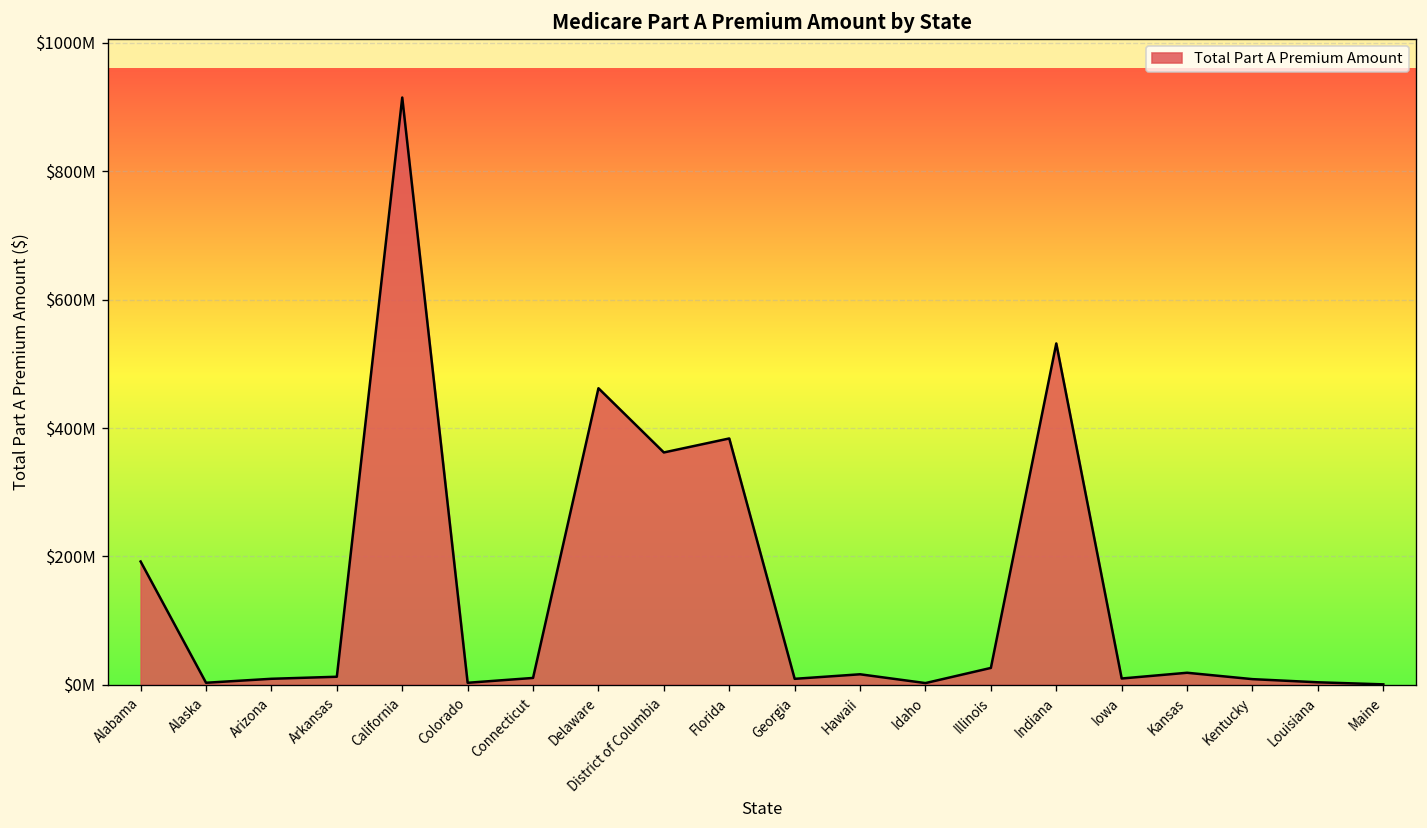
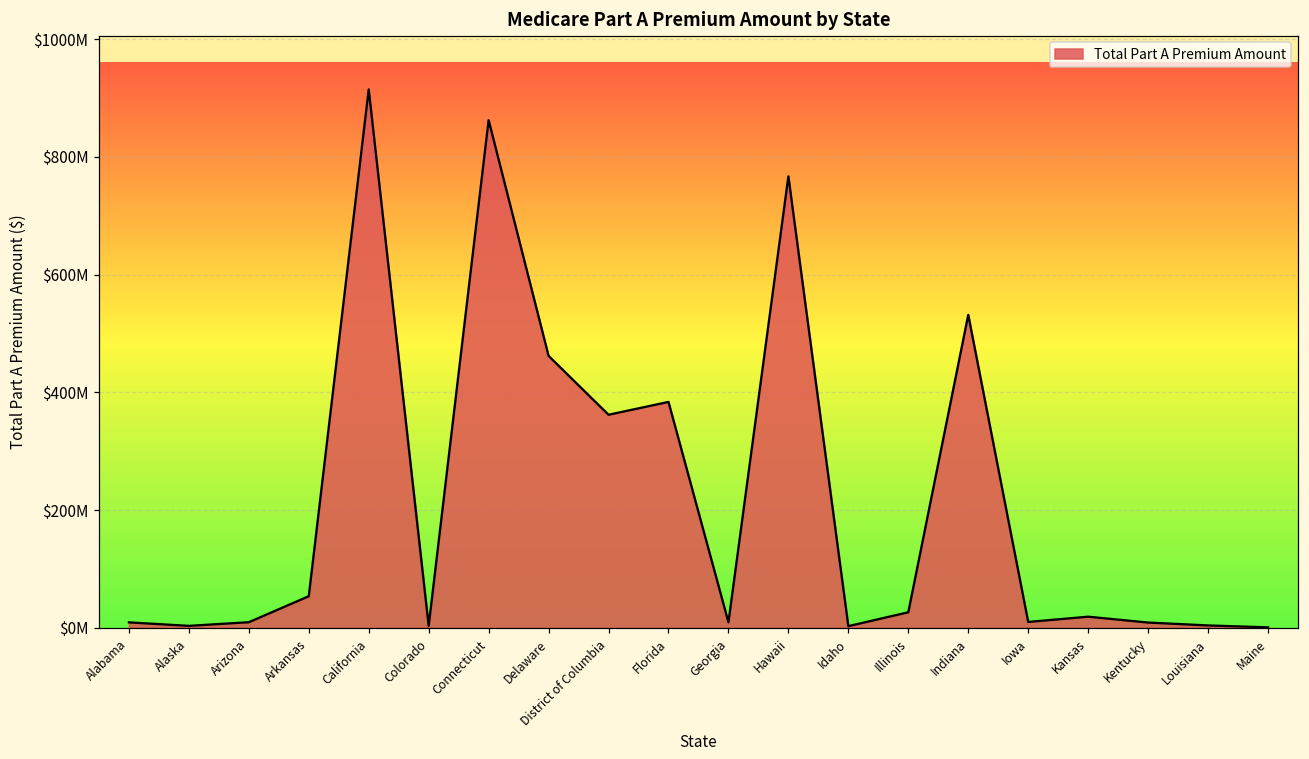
  {
-   "Alabama": "$190000000",
+   "Alabama": "$10000000",
    "Alaska": "$0",
    "Arizona": "$10000000",
-   "Arkansas": "$10000000",
+   "Arkansas": "$50000000",
    "California": "$910000000",
    "Colorado": "$0",
-   "Connecticut": "$10000000",
+   "Connecticut": "$860000000",
    "Delaware": "$460000000",
    "District of Columbia": "$360000000",
    "Florida": "$380000000",
    "Georgia": "$10000000",
-   "Hawaii": "$20000000",
+   "Hawaii": "$770000000",
    "Idaho": "$0",
    "Illinois": "$30000000",
    "Indiana": "$530000000",
    "Iowa": "$10000000",
    "Kansas": "$20000000",
    "Kentucky": "$10000000",
    "Louisiana": "$0",
    "Maine": "$0"
  }
